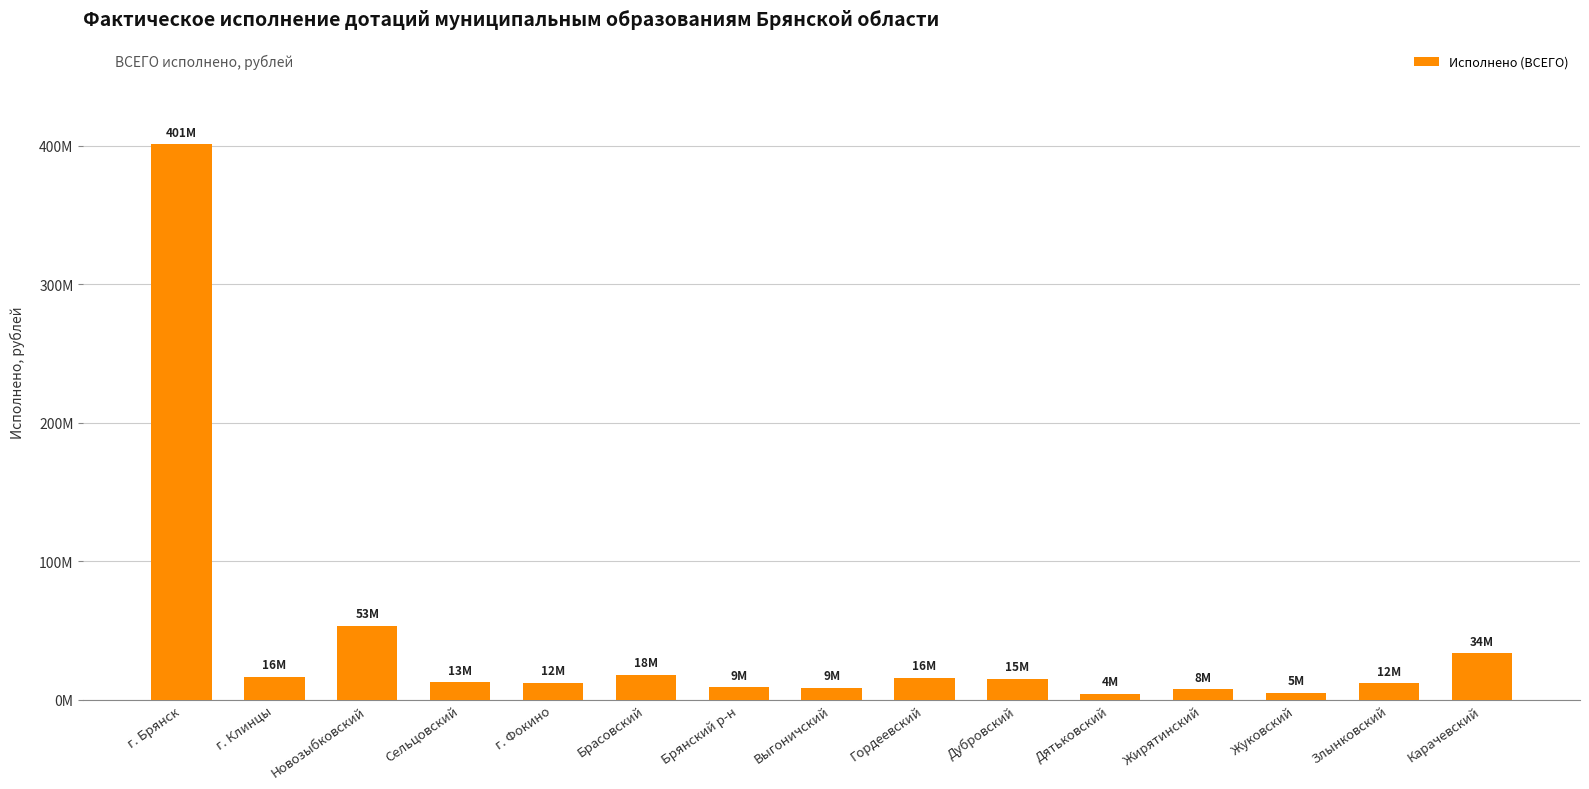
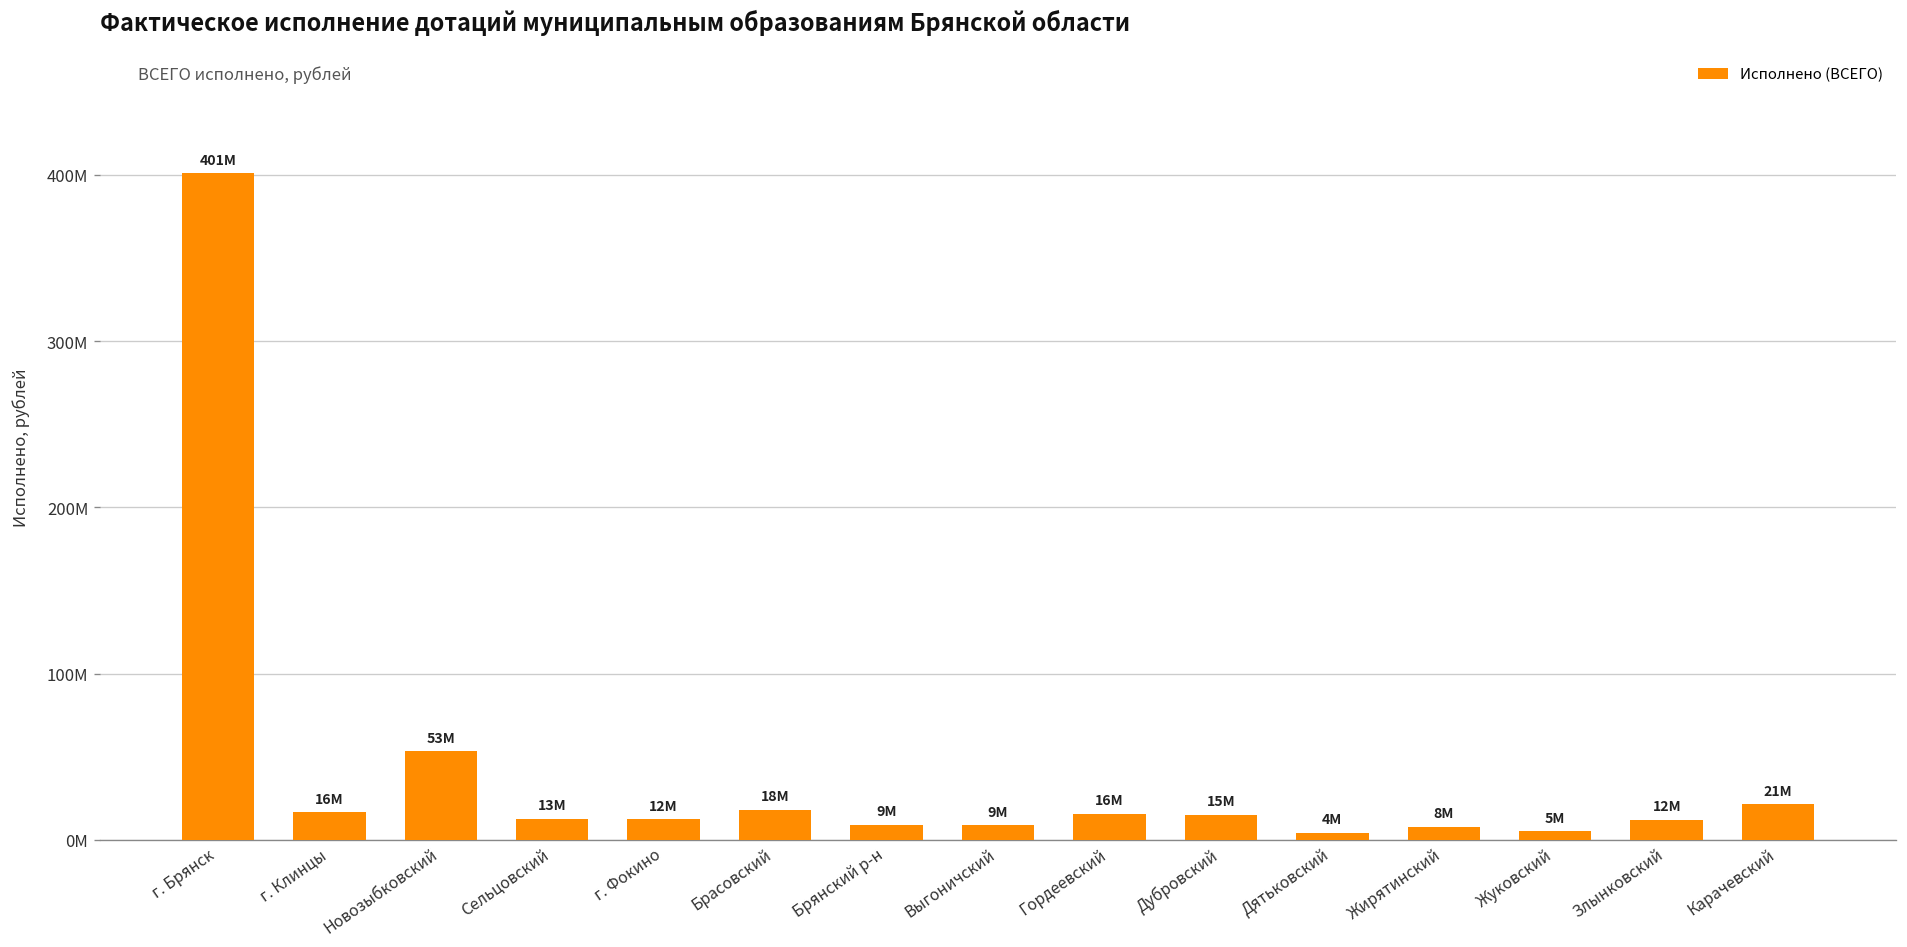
  {
-   "Карачевский": "34М"
+   "Карачевский": "21М"
  }
